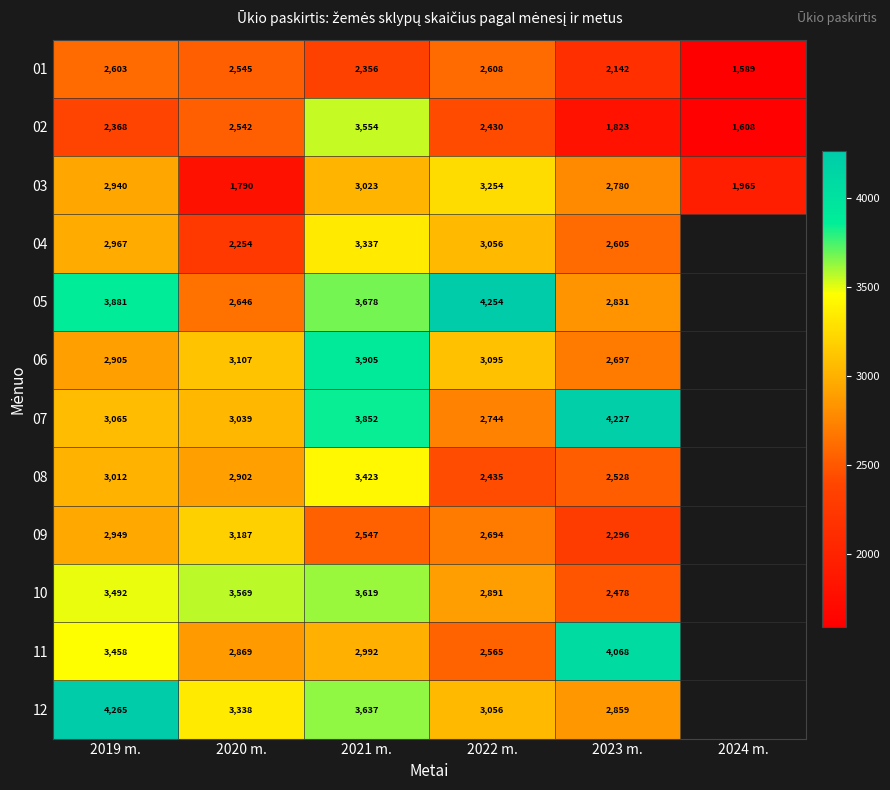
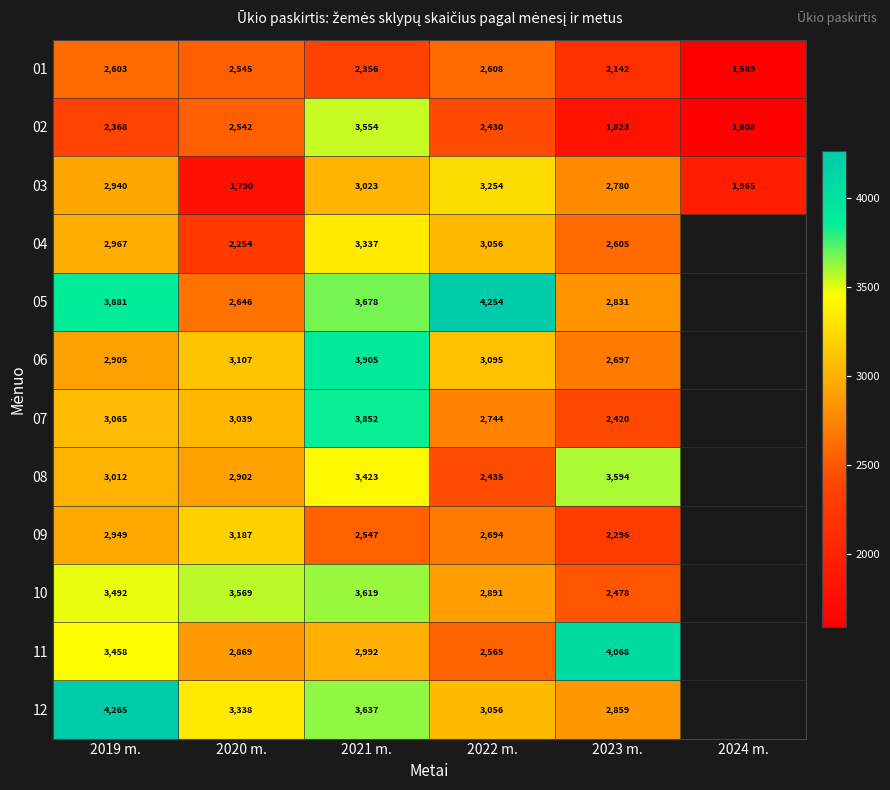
  {
    "01": {
      "2019 m.": "2,603",
      "2020 m.": "2,545",
      "2021 m.": "2,356",
      "2022 m.": "2,608",
      "2023 m.": "2,142",
      "2024 m.": "1,589"
    },
    "02": {
      "2019 m.": "2,368",
      "2020 m.": "2,542",
      "2021 m.": "3,554",
      "2022 m.": "2,430",
      "2023 m.": "1,823",
      "2024 m.": "1,608"
    },
    "03": {
      "2019 m.": "2,940",
      "2020 m.": "1,790",
      "2021 m.": "3,023",
      "2022 m.": "3,254",
      "2023 m.": "2,780",
      "2024 m.": "1,965"
    },
    "04": {
      "2019 m.": "2,967",
      "2020 m.": "2,254",
      "2021 m.": "3,337",
      "2022 m.": "3,056",
      "2023 m.": "2,605"
    },
    "05": {
      "2019 m.": "3,881",
      "2020 m.": "2,646",
      "2021 m.": "3,678",
      "2022 m.": "4,254",
      "2023 m.": "2,831"
    },
    "06": {
      "2019 m.": "2,905",
      "2020 m.": "3,107",
      "2021 m.": "3,905",
      "2022 m.": "3,095",
      "2023 m.": "2,697"
    },
    "07": {
      "2019 m.": "3,065",
      "2020 m.": "3,039",
      "2021 m.": "3,852",
      "2022 m.": "2,744",
-     "2023 m.": "4,227"
+     "2023 m.": "2,420"
    },
    "08": {
      "2019 m.": "3,012",
      "2020 m.": "2,902",
      "2021 m.": "3,423",
      "2022 m.": "2,435",
-     "2023 m.": "2,528"
+     "2023 m.": "3,594"
    },
    "09": {
      "2019 m.": "2,949",
      "2020 m.": "3,187",
      "2021 m.": "2,547",
      "2022 m.": "2,694",
      "2023 m.": "2,296"
    },
    "10": {
      "2019 m.": "3,492",
      "2020 m.": "3,569",
      "2021 m.": "3,619",
      "2022 m.": "2,891",
      "2023 m.": "2,478"
    },
    "11": {
      "2019 m.": "3,458",
      "2020 m.": "2,869",
      "2021 m.": "2,992",
      "2022 m.": "2,565",
      "2023 m.": "4,068"
    },
    "12": {
      "2019 m.": "4,265",
      "2020 m.": "3,338",
      "2021 m.": "3,637",
      "2022 m.": "3,056",
      "2023 m.": "2,859"
    }
  }
